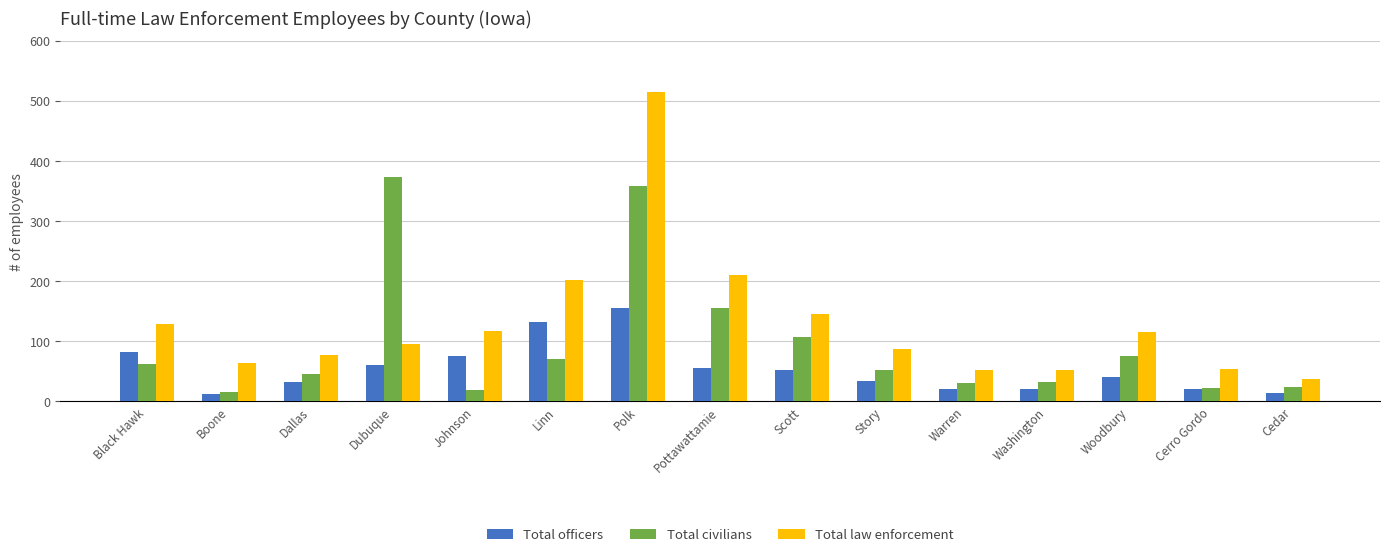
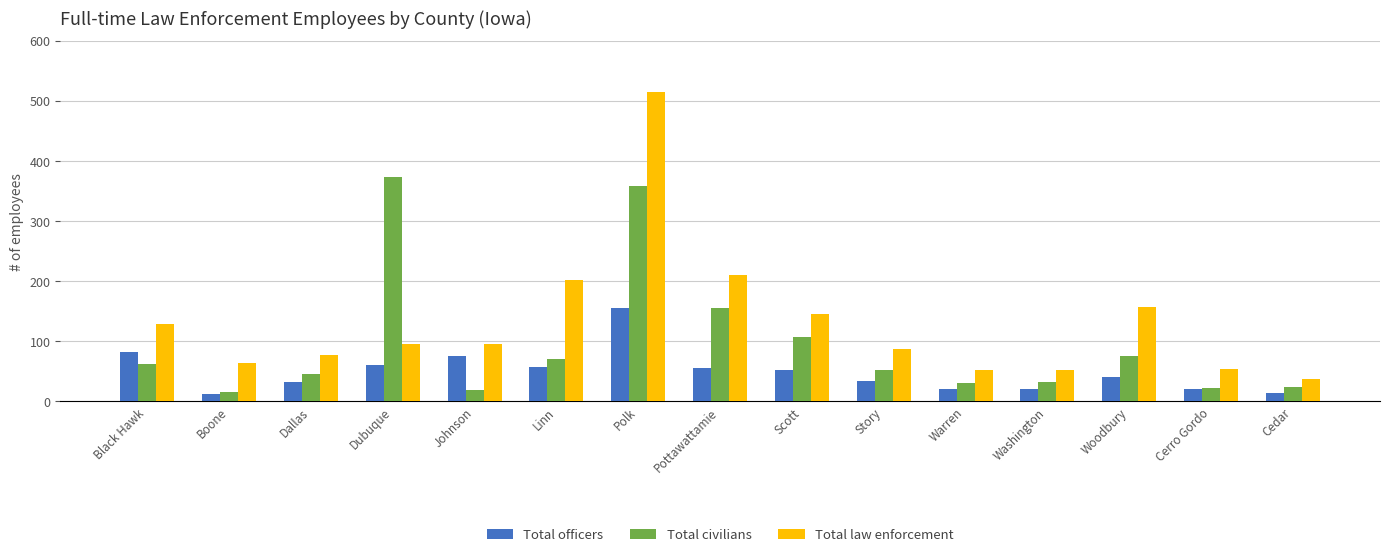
  {
    "Total officers": {
      "Black Hawk": 80,
      "Boone": 10,
      "Dallas": 30,
      "Dubuque": 60,
      "Johnson": 80,
-     "Linn": 130,
+     "Linn": 60,
      "Polk": 160,
      "Pottawattamie": 60,
      "Scott": 50,
      "Story": 30,
      "Warren": 20,
      "Washington": 20,
      "Woodbury": 40,
      "Cerro Gordo": 20,
      "Cedar": 10
    },
    "Total civilians": {
      "Black Hawk": 60,
      "Boone": 20,
      "Dallas": 50,
      "Dubuque": 370,
      "Johnson": 20,
      "Linn": 70,
      "Polk": 360,
      "Pottawattamie": 160,
      "Scott": 110,
      "Story": 50,
      "Warren": 30,
      "Washington": 30,
      "Woodbury": 80,
      "Cerro Gordo": 20,
      "Cedar": 20
    },
    "Total law enforcement": {
      "Black Hawk": 130,
      "Boone": 60,
      "Dallas": 80,
      "Dubuque": 100,
-     "Johnson": 120,
+     "Johnson": 100,
      "Linn": 200,
      "Polk": 510,
      "Pottawattamie": 210,
      "Scott": 150,
      "Story": 90,
      "Warren": 50,
      "Washington": 50,
-     "Woodbury": 120,
+     "Woodbury": 160,
      "Cerro Gordo": 50,
      "Cedar": 40
    }
  }
